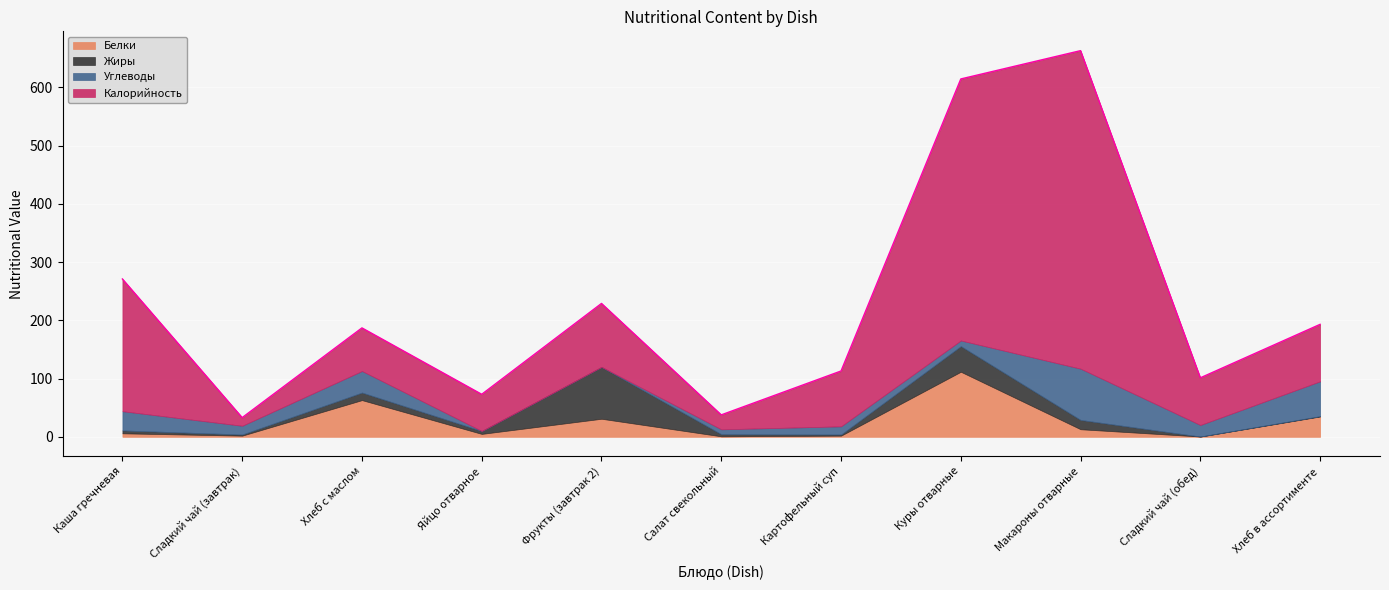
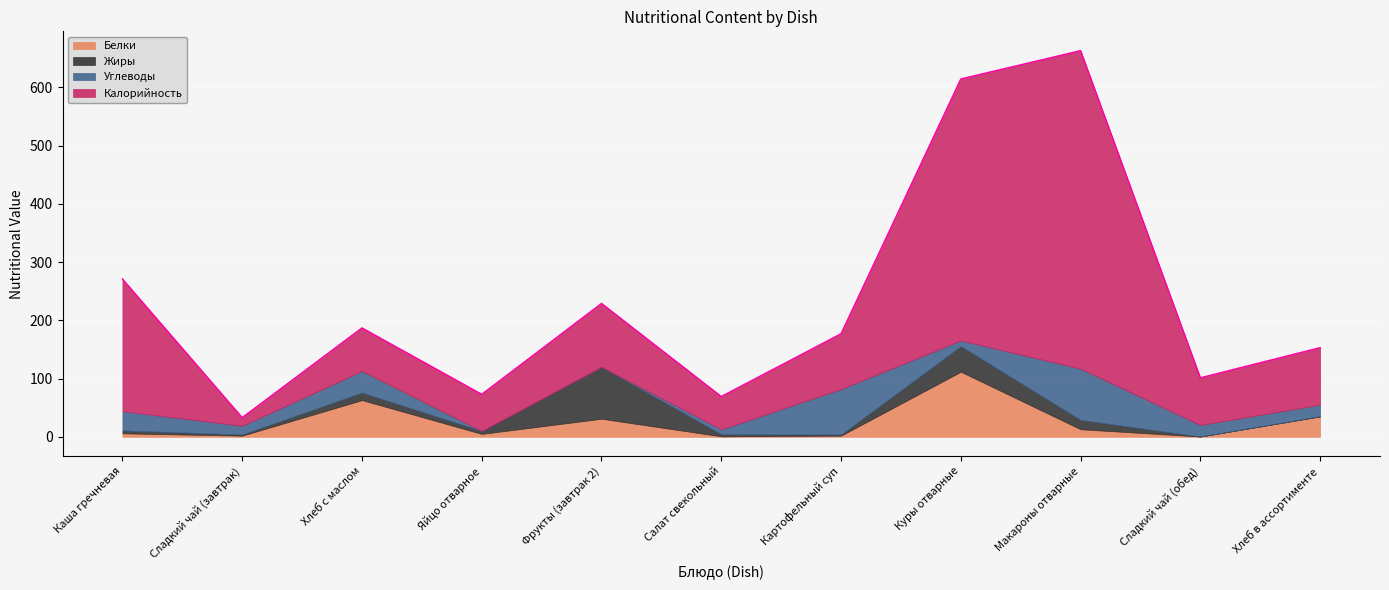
  {
    "Белки": {
      "Каша гречневая": 10,
      "Хлеб с маслом": 60,
      "Яйцо отварное": 10,
      "Фрукты (завтрак 2)": 30,
      "Куры отварные": 110,
      "Макароны отварные": 10
    },
    "Жиры": {
      "Каша гречневая": 10,
      "Хлеб с маслом": 10,
      "Куры отварные": 40,
      "Макароны отварные": 20
    },
    "Углеводы": {
      "Каша гречневая": 30,
      "Сладкий чай (завтрак)": 20,
      "Хлеб с маслом": 40,
      "Салат свекольный": 10,
-     "Картофельный суп": 10,
+     "Картофельный суп": 80,
      "Куры отварные": 10,
      "Макароны отварные": 90,
      "Сладкий чай (обед)": 20,
-     "Хлеб в ассортименте": 60
+     "Хлеб в ассортименте": 20
    },
    "Калорийность": {
      "Каша гречневая": 230,
      "Сладкий чай (завтрак)": 10,
      "Хлеб с маслом": 70,
      "Яйцо отварное": 60,
      "Фрукты (завтрак 2)": 110,
-     "Салат свекольный": 20,
+     "Салат свекольный": 60,
      "Картофельный суп": 100,
      "Куры отварные": 450,
      "Макароны отварные": 550,
      "Сладкий чай (обед)": 80,
      "Хлеб в ассортименте": 100
    }
  }
